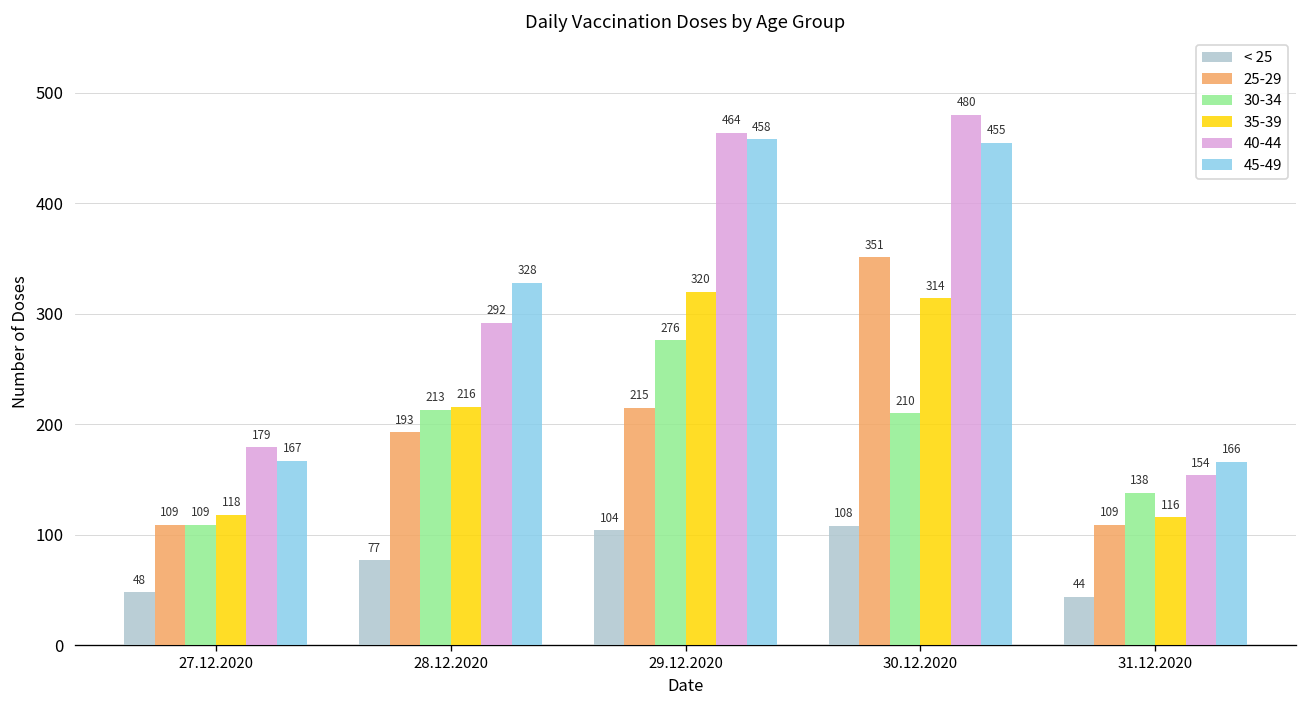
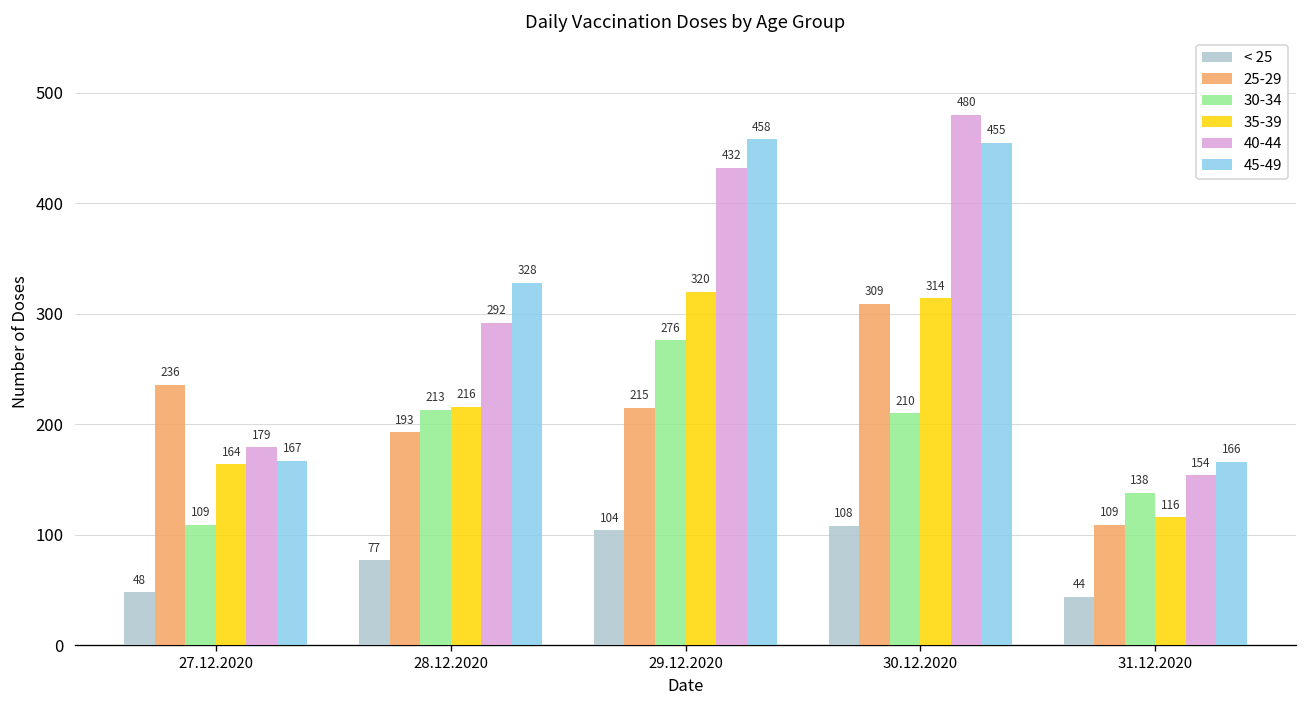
  {
    "25-29": {
-     "27.12.2020": 109,
+     "27.12.2020": 236,
      "28.12.2020": 193,
      "29.12.2020": 215,
-     "30.12.2020": 351,
+     "30.12.2020": 309,
      "31.12.2020": 109
    },
    "30-34": {
      "27.12.2020": 109,
      "28.12.2020": 213,
      "29.12.2020": 276,
      "30.12.2020": 210,
      "31.12.2020": 138
    },
    "35-39": {
-     "27.12.2020": 118,
+     "27.12.2020": 164,
      "28.12.2020": 216,
      "29.12.2020": 320,
      "30.12.2020": 314,
      "31.12.2020": 116
    },
    "40-44": {
      "27.12.2020": 179,
      "28.12.2020": 292,
-     "29.12.2020": 464,
+     "29.12.2020": 432,
      "30.12.2020": 480,
      "31.12.2020": 154
    }
  }
